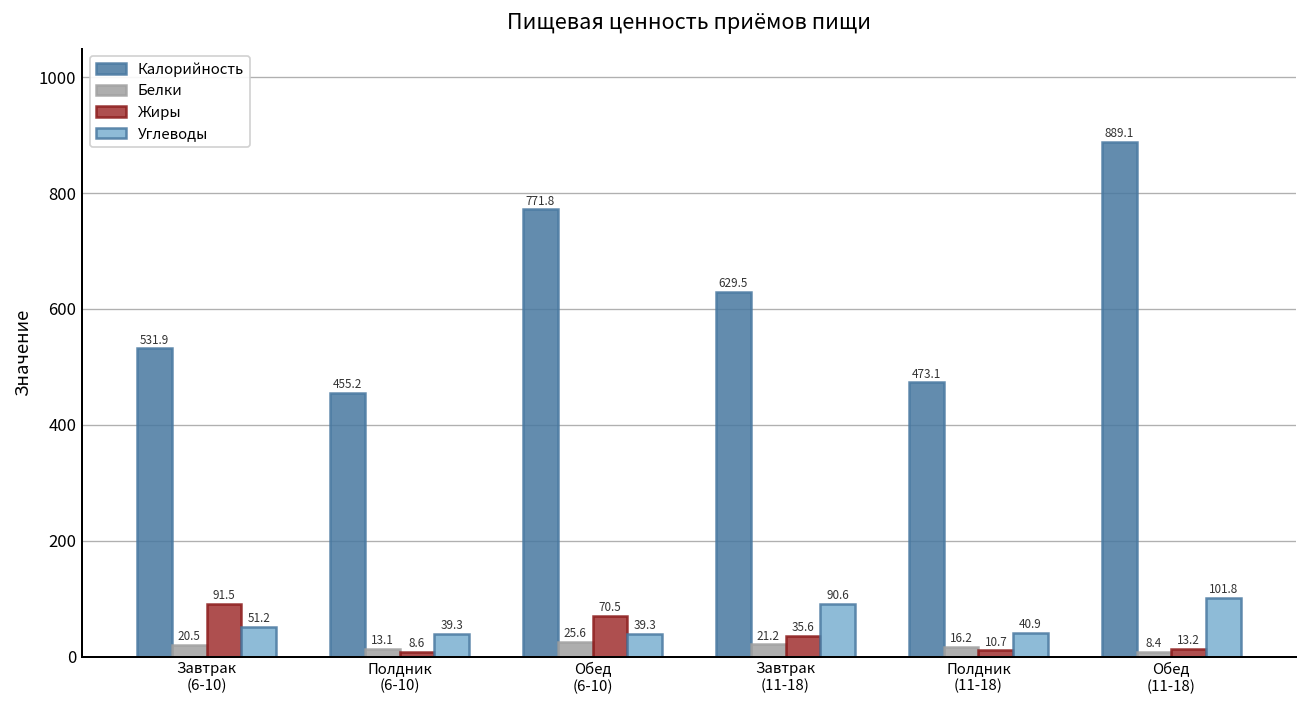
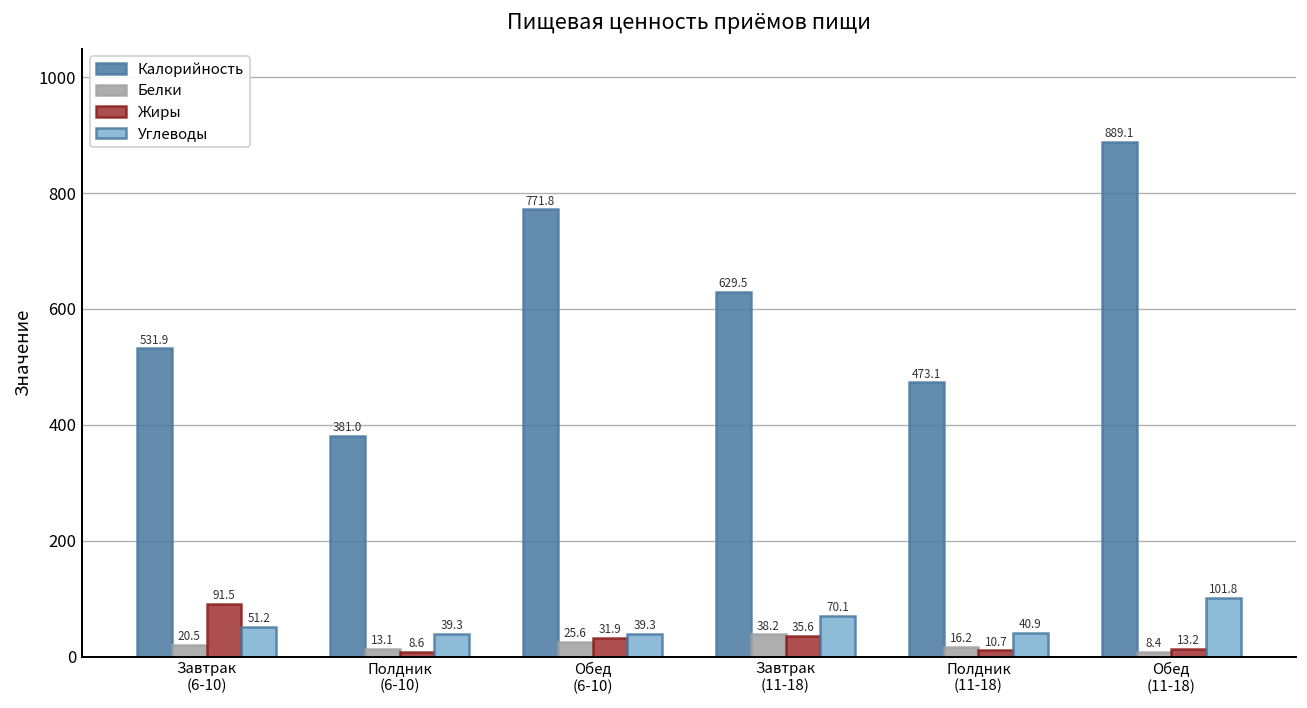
  {
    "Калорийность": {
      "Завтрак (6-10)": 531.9,
-     "Полдник (6-10)": 455.2,
+     "Полдник (6-10)": 381.0,
      "Обед (6-10)": 771.8,
      "Завтрак (11-18)": 629.5,
      "Полдник (11-18)": 473.1,
      "Обед (11-18)": 889.1
    },
    "Белки": {
      "Завтрак (6-10)": 20.5,
      "Полдник (6-10)": 13.1,
      "Обед (6-10)": 25.6,
-     "Завтрак (11-18)": 21.2,
+     "Завтрак (11-18)": 38.2,
      "Полдник (11-18)": 16.2,
      "Обед (11-18)": 8.4
    },
    "Жиры": {
      "Завтрак (6-10)": 91.5,
      "Полдник (6-10)": 8.6,
-     "Обед (6-10)": 70.5,
+     "Обед (6-10)": 31.9,
      "Завтрак (11-18)": 35.6,
      "Полдник (11-18)": 10.7,
      "Обед (11-18)": 13.2
    },
    "Углеводы": {
      "Завтрак (6-10)": 51.2,
      "Полдник (6-10)": 39.3,
      "Обед (6-10)": 39.3,
-     "Завтрак (11-18)": 90.6,
+     "Завтрак (11-18)": 70.1,
      "Полдник (11-18)": 40.9,
      "Обед (11-18)": 101.8
    }
  }
